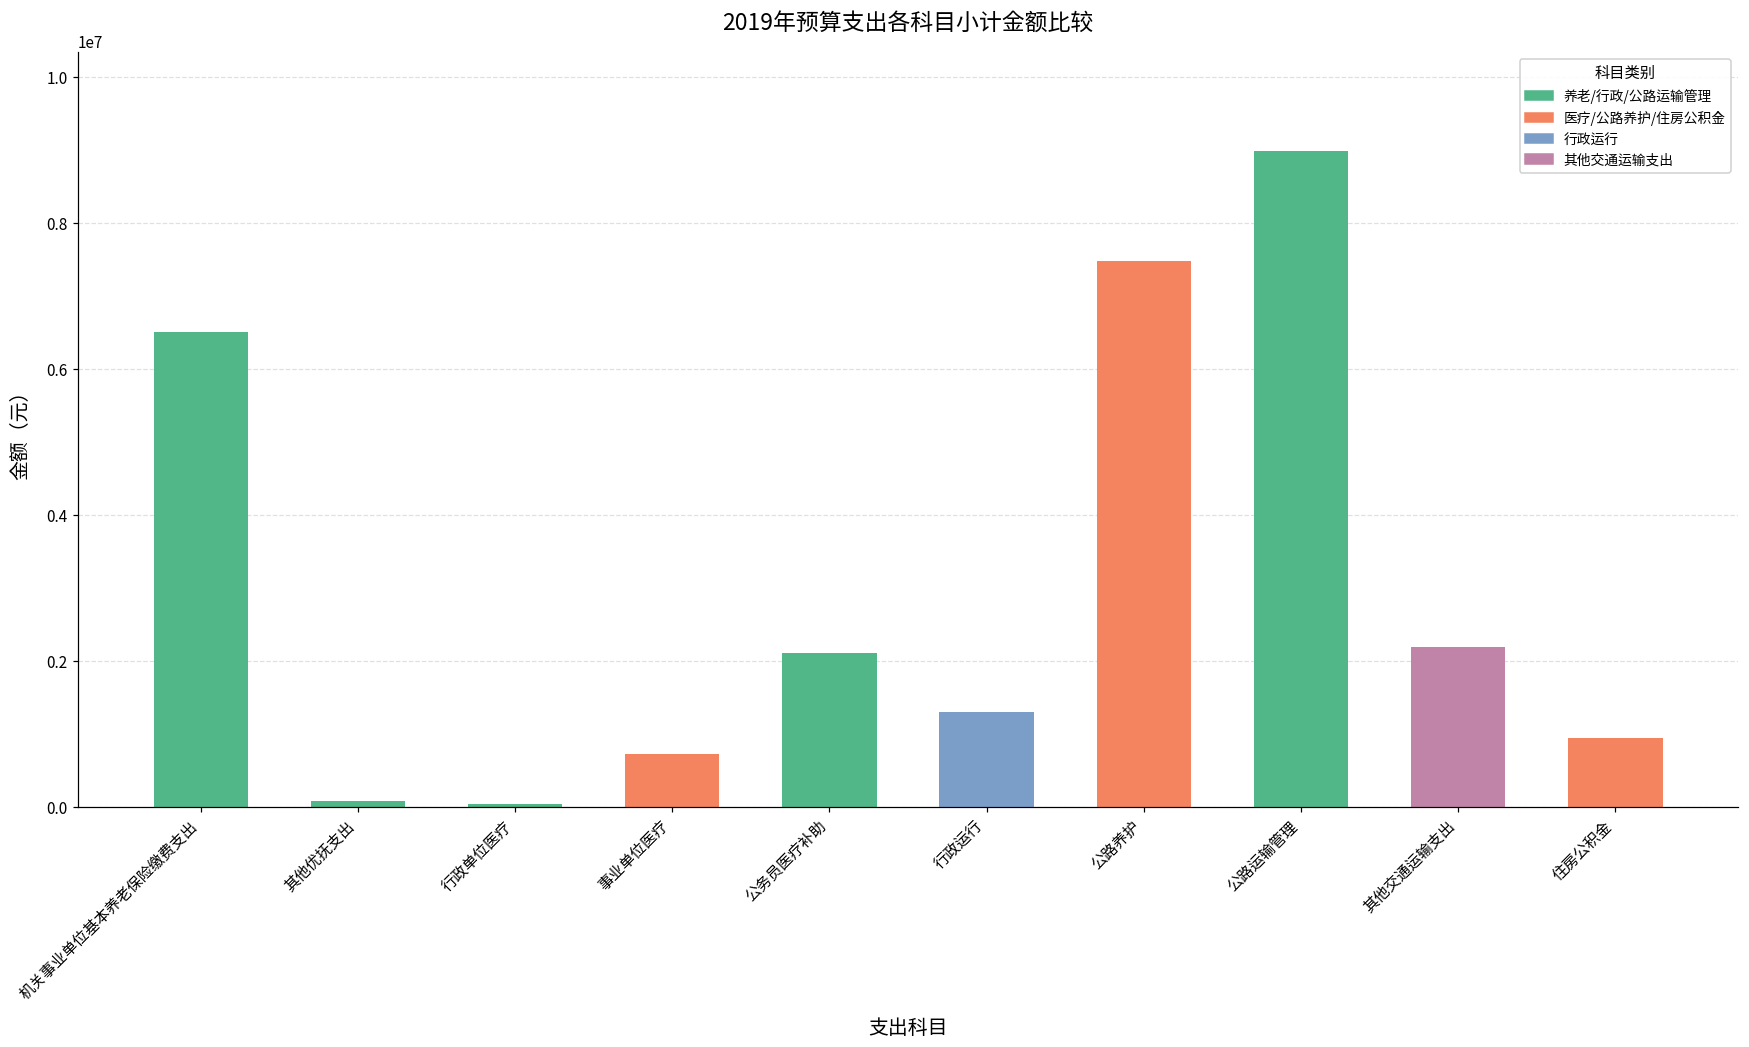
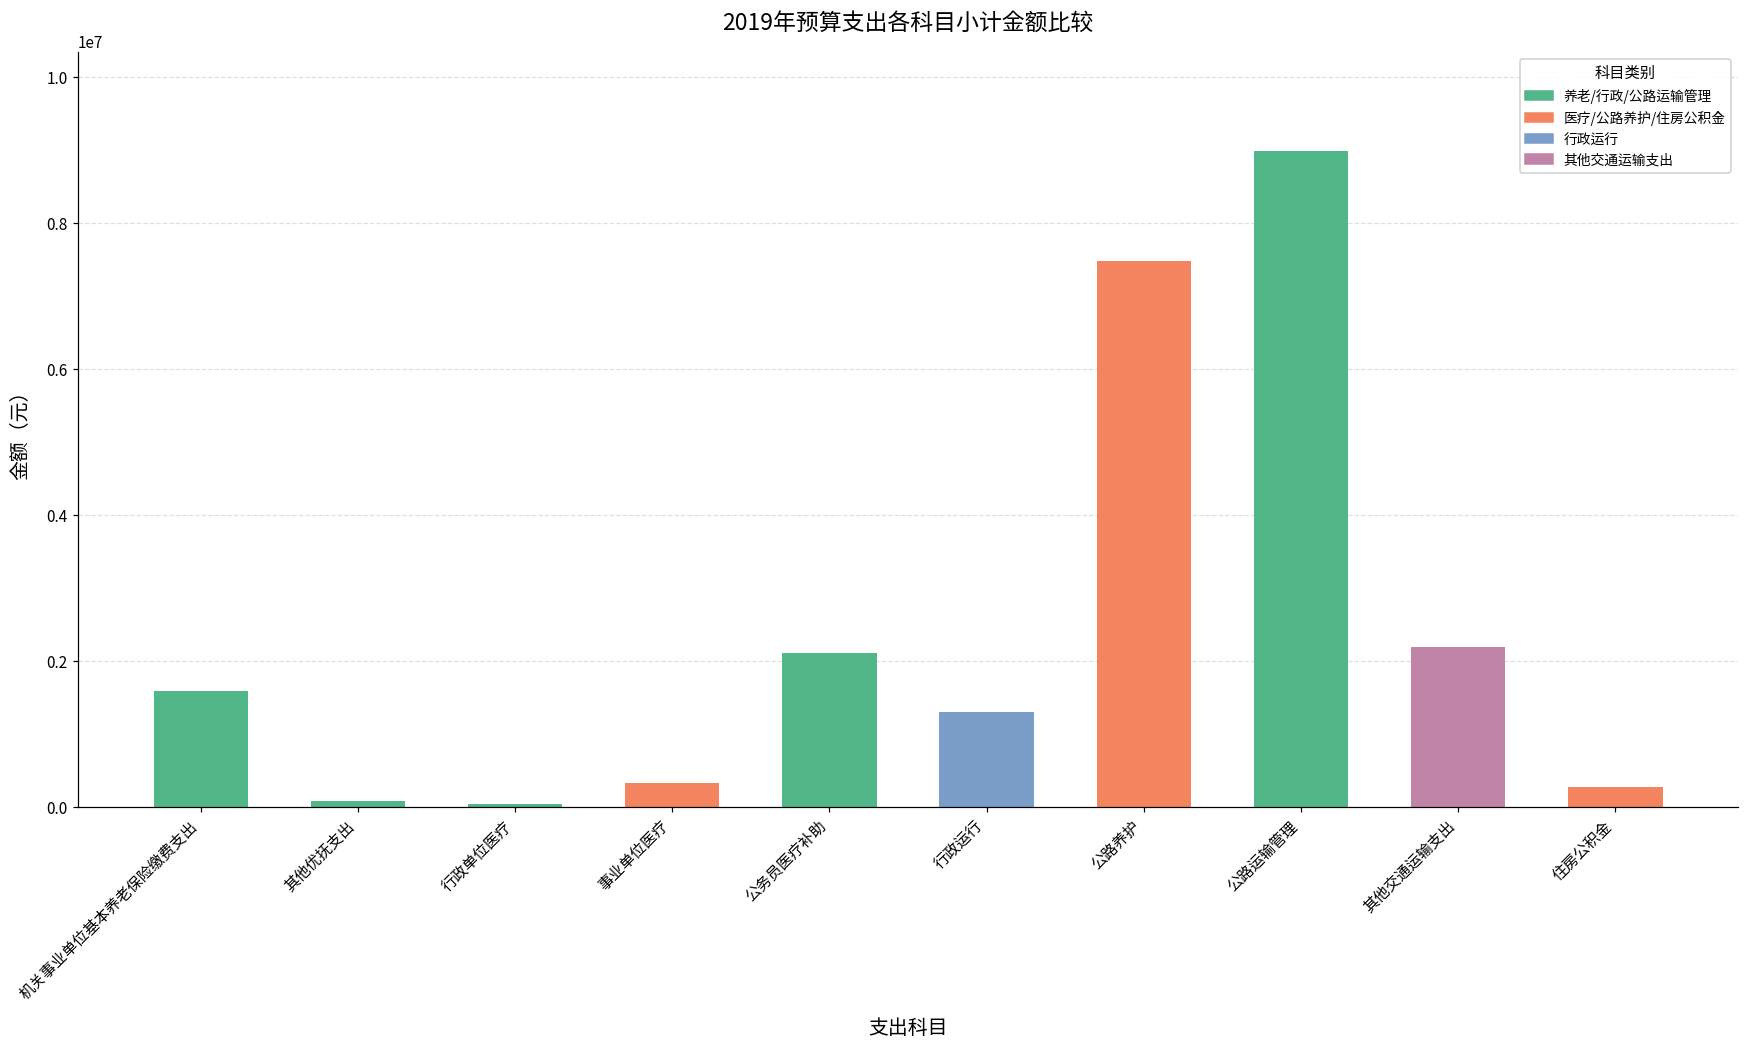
  {
-   "机关事业单位基本养老保险缴费支出": 6500000,
+   "机关事业单位基本养老保险缴费支出": 1600000,
    "其他优抚支出": 100000,
    "行政单位医疗": 0,
-   "事业单位医疗": 700000,
+   "事业单位医疗": 300000,
    "公务员医疗补助": 2100000,
    "行政运行": 1300000,
    "公路养护": 7500000,
    "公路运输管理": 9000000,
    "其他交通运输支出": 2200000,
-   "住房公积金": 900000
+   "住房公积金": 300000
  }
